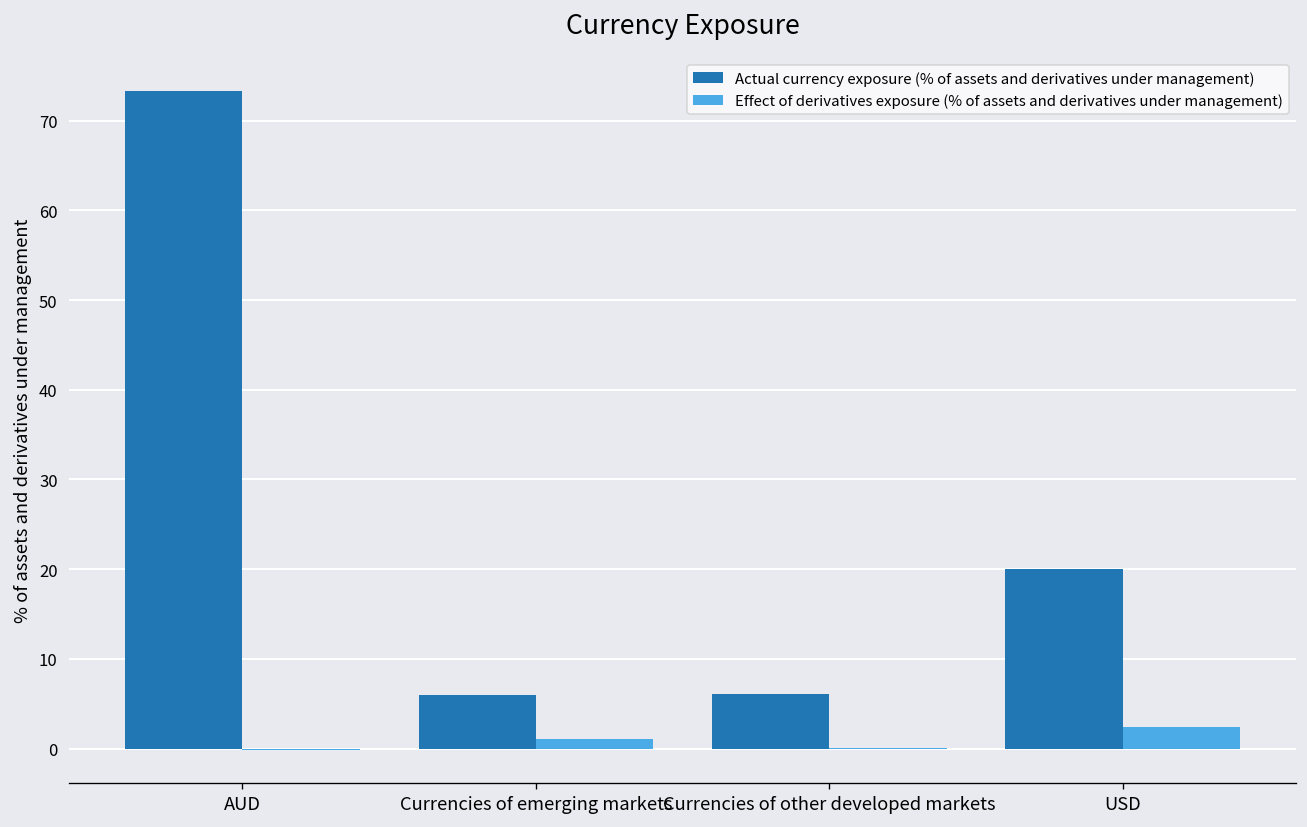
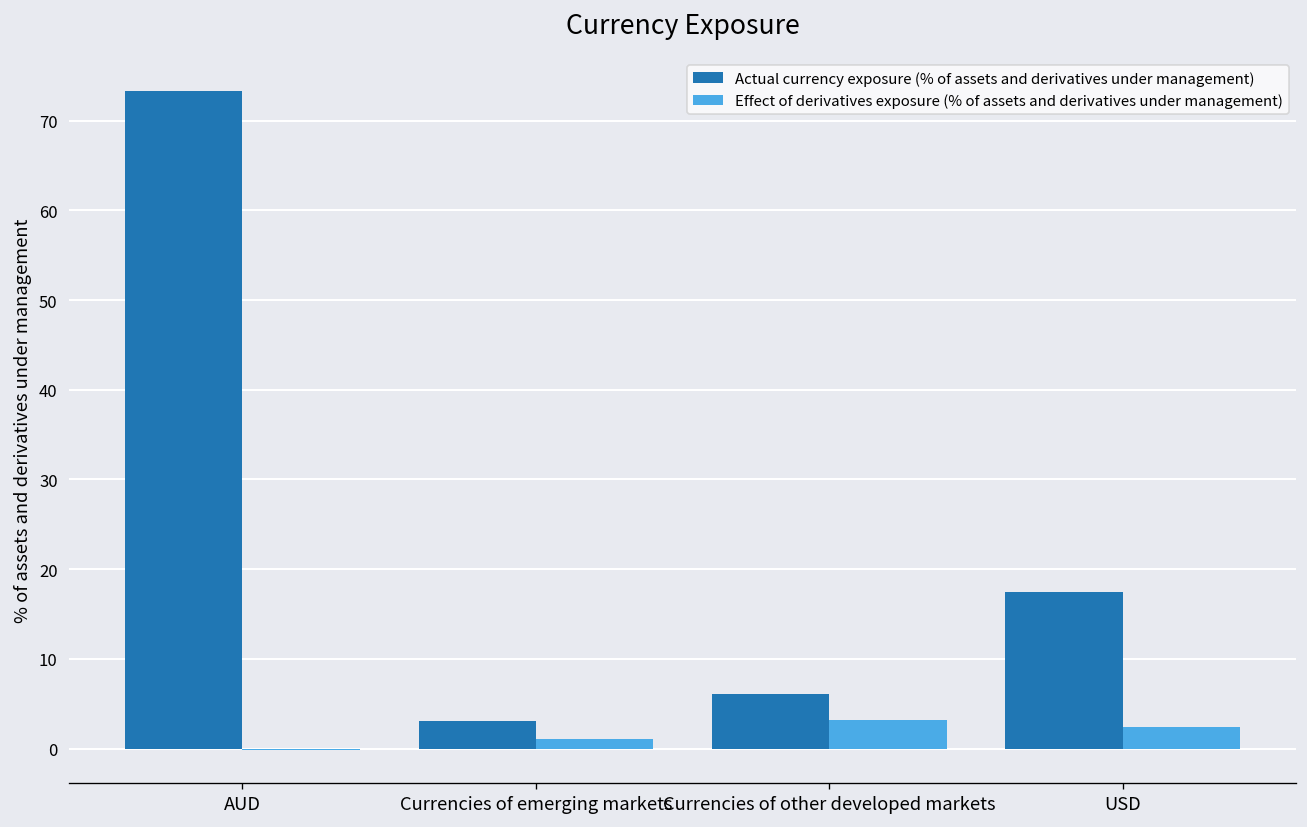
  {
    "Actual currency exposure (% of assets and derivatives under management)": {
      "AUD": 73,
-     "Currencies of emerging markets": 6,
+     "Currencies of emerging markets": 3,
      "Currencies of other developed markets": 6,
-     "USD": 20
+     "USD": 17
    },
    "Effect of derivatives exposure (% of assets and derivatives under management)": {
      "Currencies of emerging markets": 1,
-     "Currencies of other developed markets": 0,
+     "Currencies of other developed markets": 3,
      "USD": 2
    }
  }
